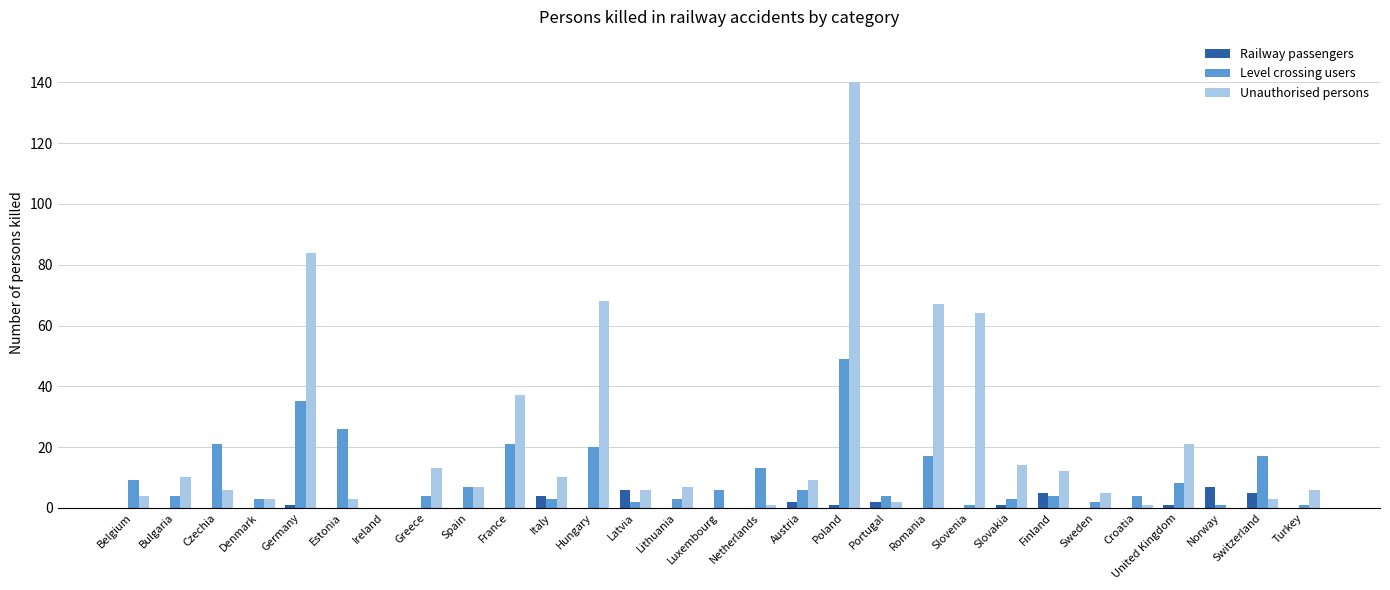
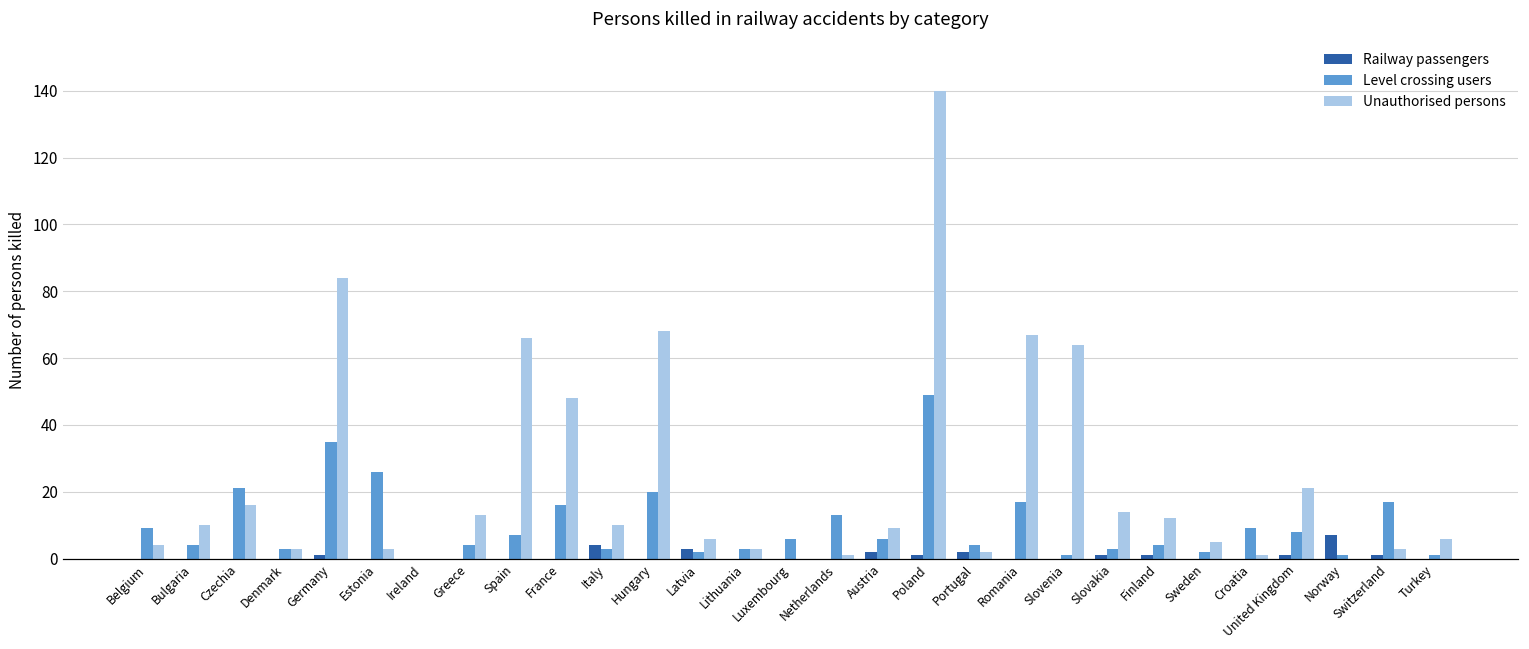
  {
    "Railway passengers": {
      "Belgium": 0,
      "Bulgaria": 0,
      "Czechia": 0,
      "Denmark": 0,
      "Germany": 1,
      "Estonia": 0,
      "Ireland": 0,
      "Greece": 0,
      "Spain": 0,
      "France": 0,
      "Italy": 4,
      "Hungary": 0,
-     "Latvia": 6,
+     "Latvia": 3,
      "Lithuania": 0,
      "Luxembourg": 0,
      "Netherlands": 0,
      "Austria": 2,
      "Poland": 1,
      "Portugal": 2,
      "Romania": 0,
      "Slovenia": 0,
      "Slovakia": 1,
-     "Finland": 5,
+     "Finland": 1,
      "Sweden": 0,
      "Croatia": 0,
      "United Kingdom": 1,
      "Norway": 7,
-     "Switzerland": 5,
+     "Switzerland": 1,
      "Turkey": 0
    },
    "Level crossing users": {
      "Belgium": 9,
      "Bulgaria": 4,
      "Czechia": 21,
      "Denmark": 3,
      "Germany": 35,
      "Estonia": 26,
      "Ireland": 0,
      "Greece": 4,
      "Spain": 7,
-     "France": 21,
+     "France": 16,
      "Italy": 3,
      "Hungary": 20,
      "Latvia": 2,
      "Lithuania": 3,
      "Luxembourg": 6,
      "Netherlands": 13,
      "Austria": 6,
      "Poland": 49,
      "Portugal": 4,
      "Romania": 17,
      "Slovenia": 1,
      "Slovakia": 3,
      "Finland": 4,
      "Sweden": 2,
-     "Croatia": 4,
+     "Croatia": 9,
      "United Kingdom": 8,
      "Norway": 1,
      "Switzerland": 17,
      "Turkey": 1
    },
    "Unauthorised persons": {
      "Belgium": 4,
      "Bulgaria": 10,
-     "Czechia": 6,
+     "Czechia": 16,
      "Denmark": 3,
      "Germany": 84,
      "Estonia": 3,
      "Ireland": 0,
      "Greece": 13,
-     "Spain": 7,
-     "France": 37,
+     "Spain": 66,
+     "France": 48,
      "Italy": 10,
      "Hungary": 68,
      "Latvia": 6,
-     "Lithuania": 7,
+     "Lithuania": 3,
      "Luxembourg": 0,
      "Netherlands": 1,
      "Austria": 9,
      "Poland": 140,
      "Portugal": 2,
      "Romania": 67,
      "Slovenia": 64,
      "Slovakia": 14,
      "Finland": 12,
      "Sweden": 5,
      "Croatia": 1,
      "United Kingdom": 21,
      "Norway": 0,
      "Switzerland": 3,
      "Turkey": 6
    }
  }
